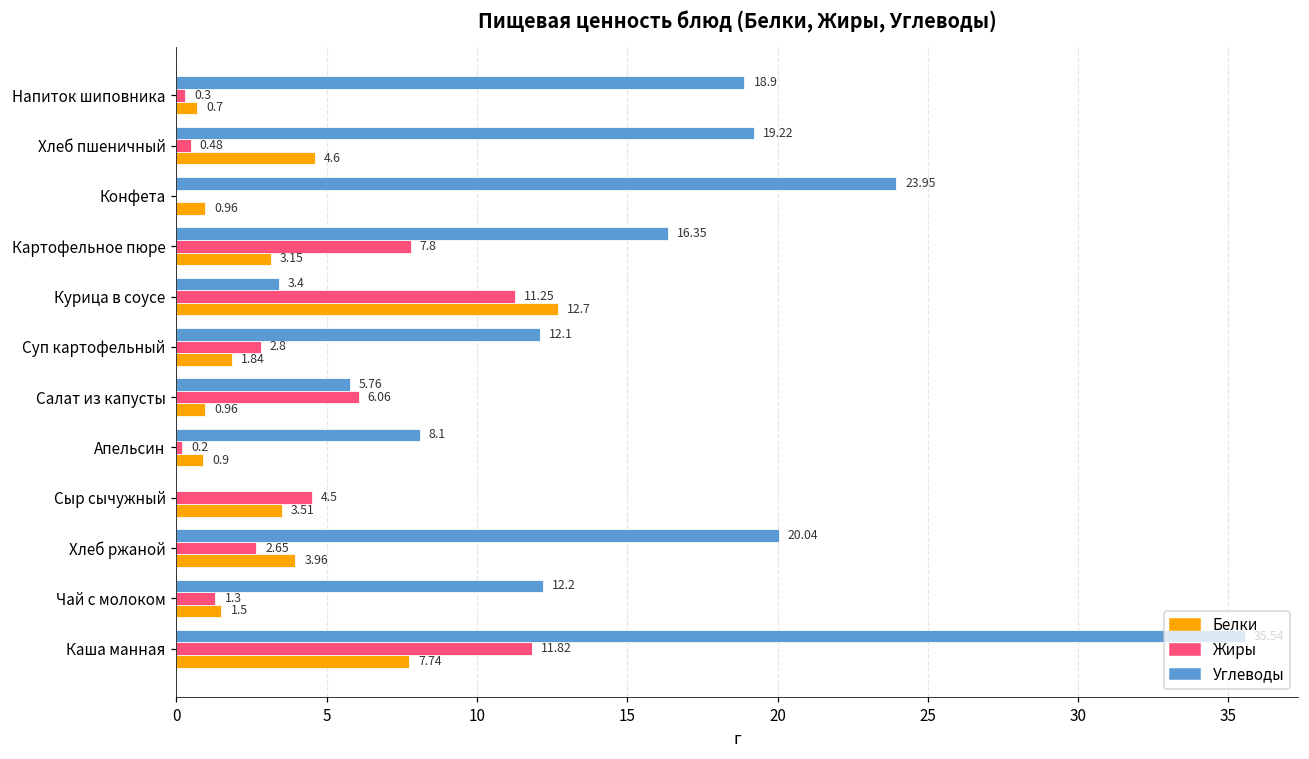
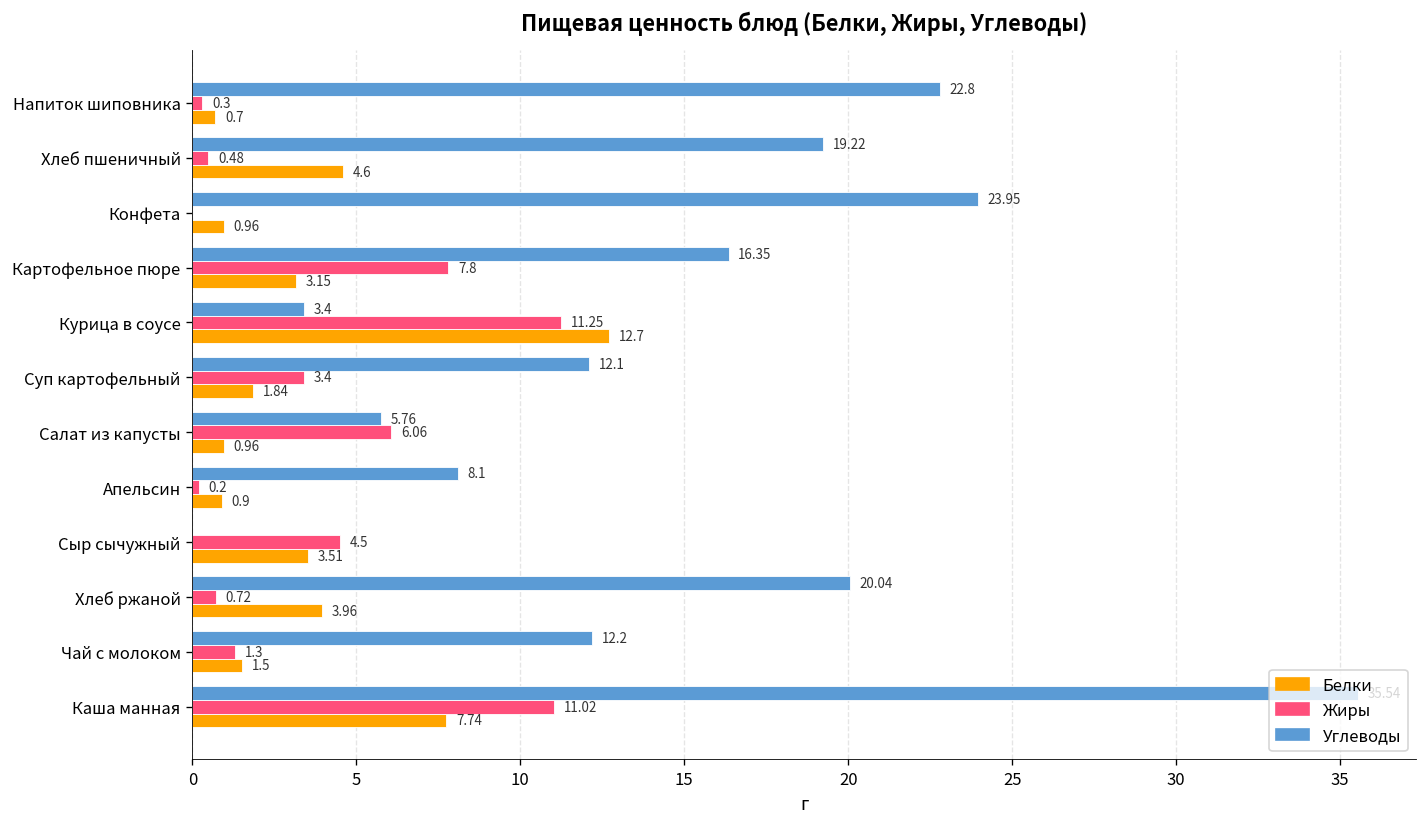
  {
    "Белки": {
      "Напиток шиповника": 0.7,
      "Хлеб пшеничный": 4.6,
      "Конфета": 0.96,
      "Картофельное пюре": 3.15,
      "Курица в соусе": 12.7,
      "Суп картофельный": 1.84,
      "Салат из капусты": 0.96,
      "Апельсин": 0.9,
      "Сыр сычужный": 3.51,
      "Хлеб ржаной": 3.96,
      "Чай с молоком": 1.5,
      "Каша манная": 7.74
    },
    "Жиры": {
      "Напиток шиповника": 0.3,
      "Хлеб пшеничный": 0.48,
      "Картофельное пюре": 7.8,
      "Курица в соусе": 11.25,
-     "Суп картофельный": 2.8,
+     "Суп картофельный": 3.4,
      "Салат из капусты": 6.06,
      "Апельсин": 0.2,
      "Сыр сычужный": 4.5,
-     "Хлеб ржаной": 2.65,
+     "Хлеб ржаной": 0.72,
      "Чай с молоком": 1.3,
-     "Каша манная": 11.82
+     "Каша манная": 11.02
    },
    "Углеводы": {
-     "Напиток шиповника": 18.9,
+     "Напиток шиповника": 22.8,
      "Хлеб пшеничный": 19.22,
      "Конфета": 23.95,
      "Картофельное пюре": 16.35,
      "Курица в соусе": 3.4,
      "Суп картофельный": 12.1,
      "Салат из капусты": 5.76,
      "Апельсин": 8.1,
      "Хлеб ржаной": 20.04,
      "Чай с молоком": 12.2
    }
  }
